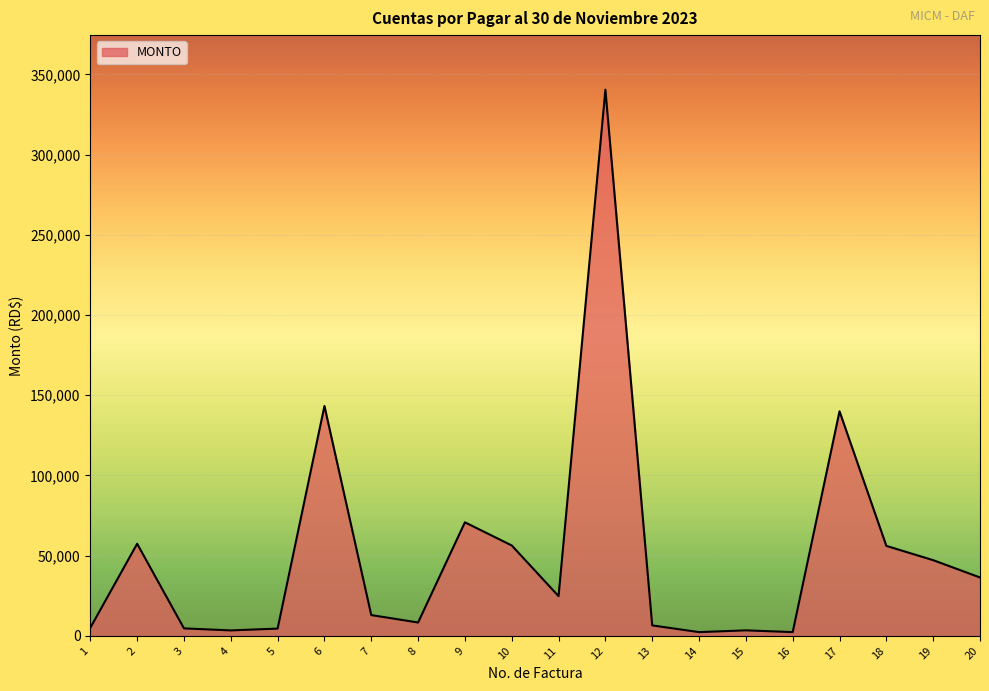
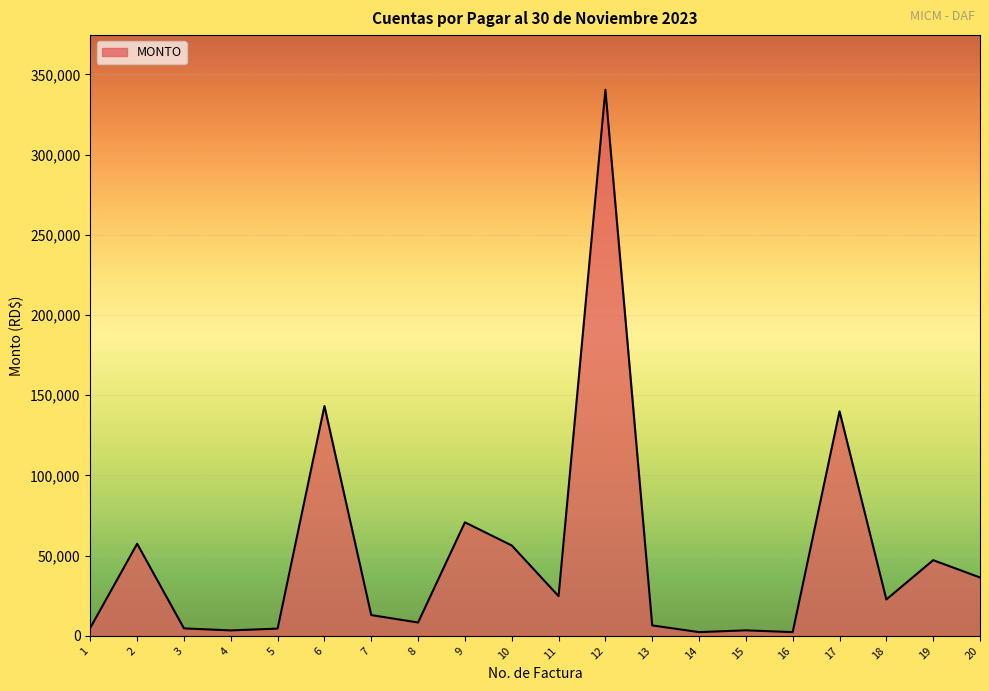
  {
    "1": "5,000",
    "2": "57,000",
    "3": "5,000",
    "4": "3,000",
    "5": "5,000",
    "6": "143,000",
    "7": "13,000",
    "8": "8,000",
    "9": "71,000",
    "10": "56,000",
    "11": "25,000",
    "12": "340,000",
    "13": "7,000",
    "14": "2,000",
    "15": "3,000",
    "16": "2,000",
    "17": "140,000",
-   "18": "56,000",
+   "18": "23,000",
    "19": "47,000",
    "20": "36,000"
  }
